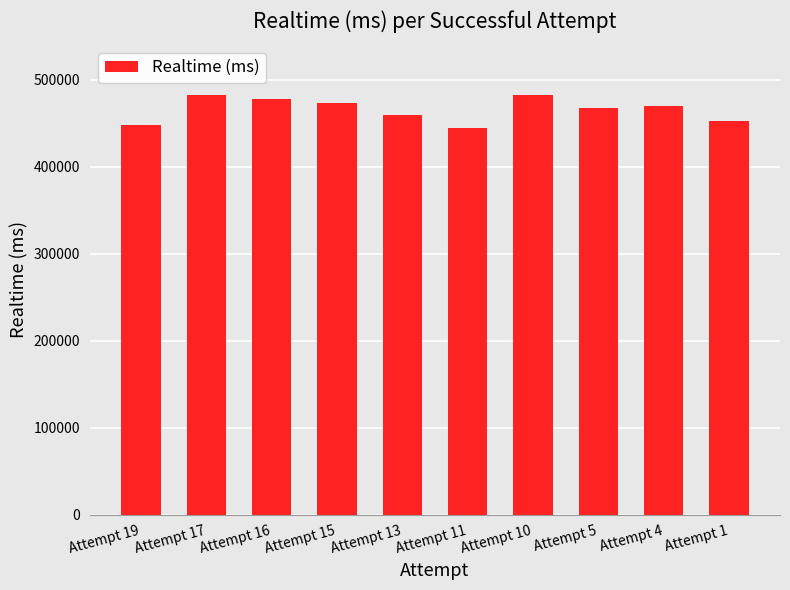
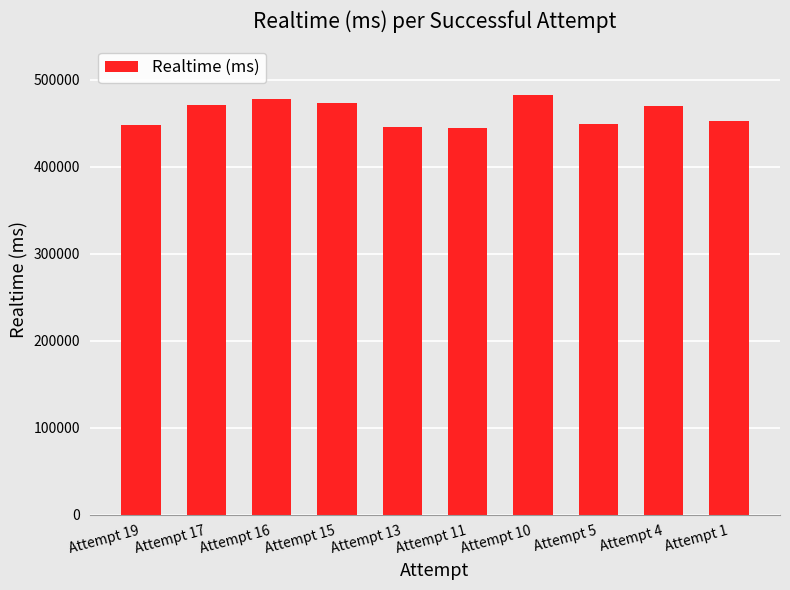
  {
    "Attempt 19": 450000,
-   "Attempt 17": 480000,
+   "Attempt 17": 470000,
    "Attempt 16": 480000,
    "Attempt 15": 470000,
-   "Attempt 13": 460000,
+   "Attempt 13": 450000,
    "Attempt 11": 440000,
    "Attempt 10": 480000,
-   "Attempt 5": 470000,
+   "Attempt 5": 450000,
    "Attempt 4": 470000,
    "Attempt 1": 450000
  }
